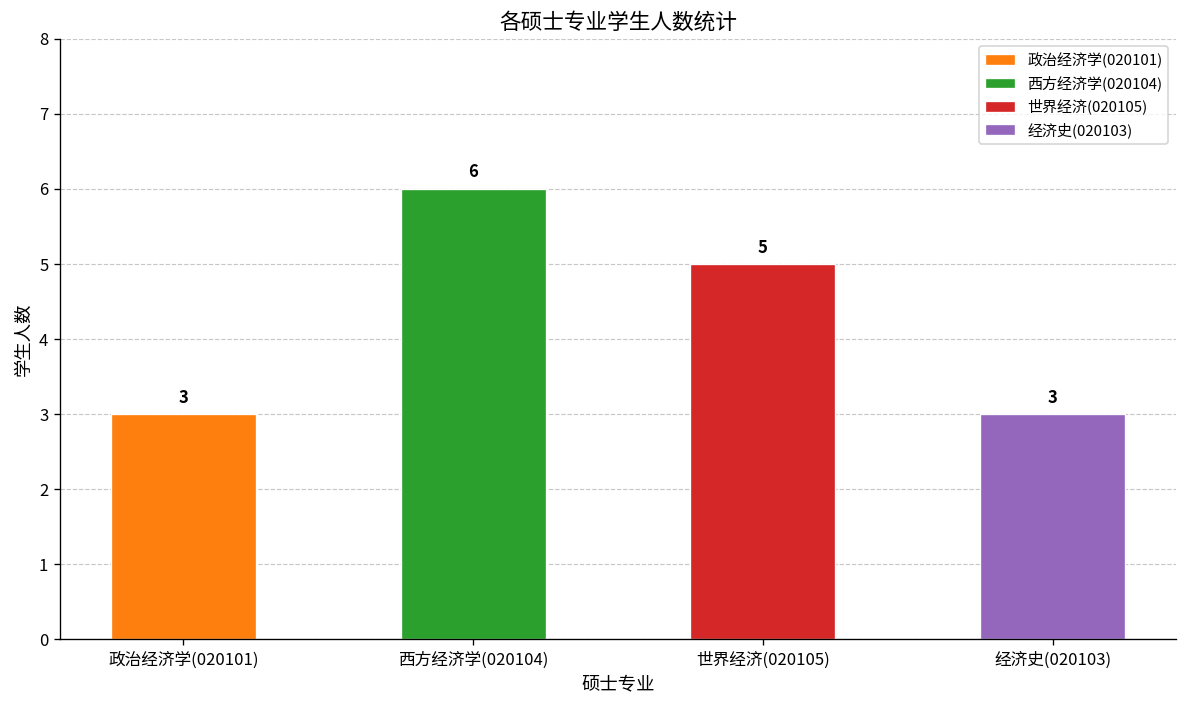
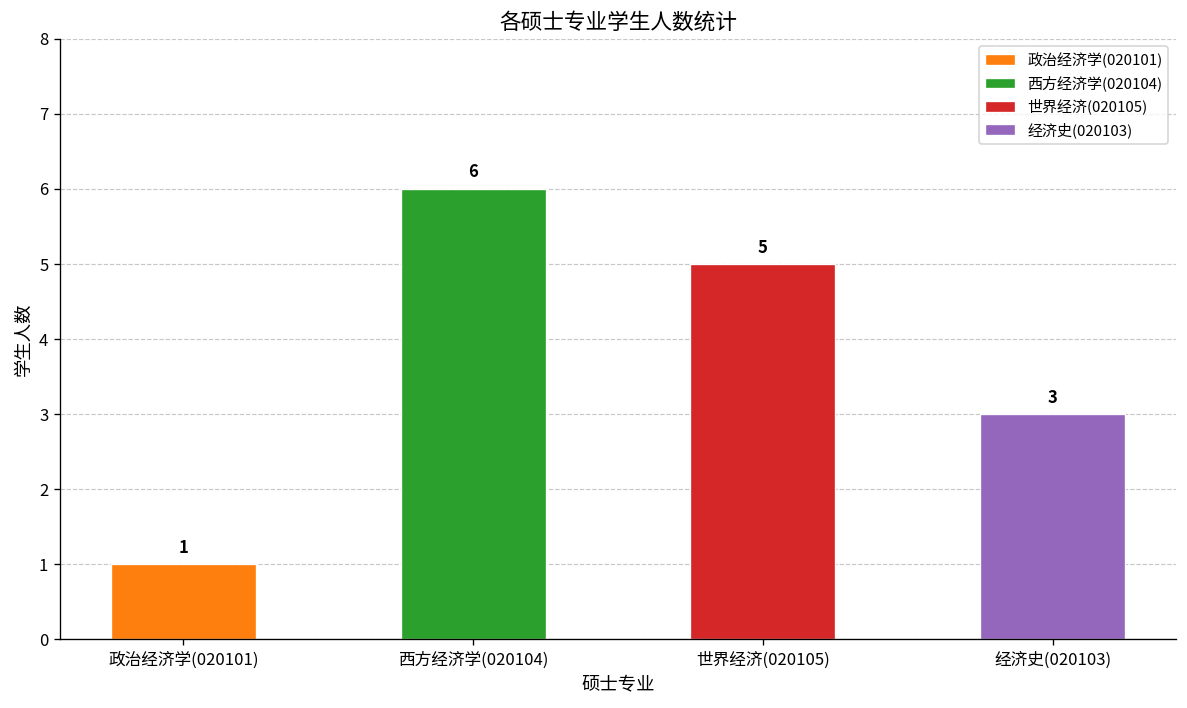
  {
-   "政治经济学(020101)": 3,
+   "政治经济学(020101)": 1,
    "西方经济学(020104)": 6,
    "世界经济(020105)": 5,
    "经济史(020103)": 3
  }
